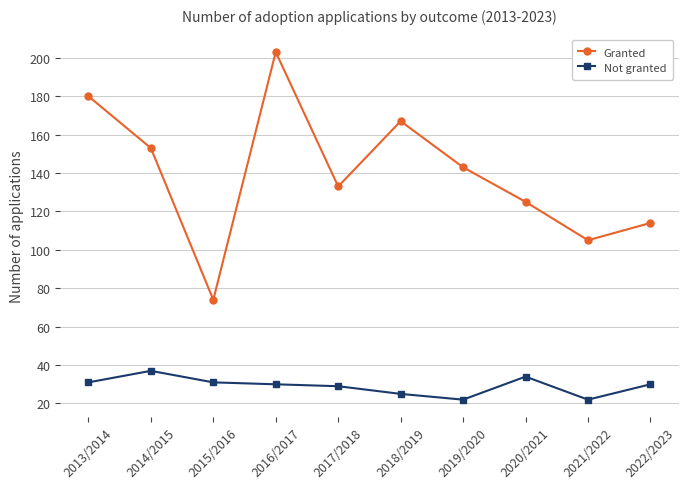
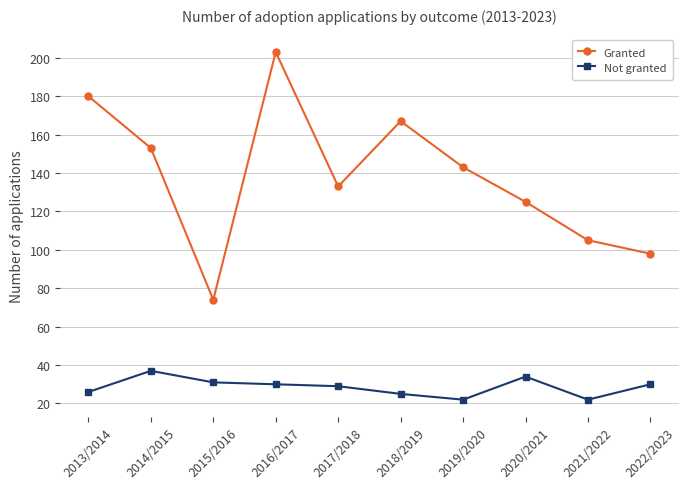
  {
    "Granted": {
      "2013/2014": 180,
      "2014/2015": 153,
      "2015/2016": 74,
      "2016/2017": 203,
      "2017/2018": 133,
      "2018/2019": 167,
      "2019/2020": 143,
      "2020/2021": 125,
      "2021/2022": 105,
-     "2022/2023": 114
+     "2022/2023": 98
    },
    "Not granted": {
-     "2013/2014": 31,
+     "2013/2014": 26,
      "2014/2015": 37,
      "2015/2016": 31,
      "2016/2017": 30,
      "2017/2018": 29,
      "2018/2019": 25,
      "2019/2020": 22,
      "2020/2021": 34,
      "2021/2022": 22,
      "2022/2023": 30
    }
  }
